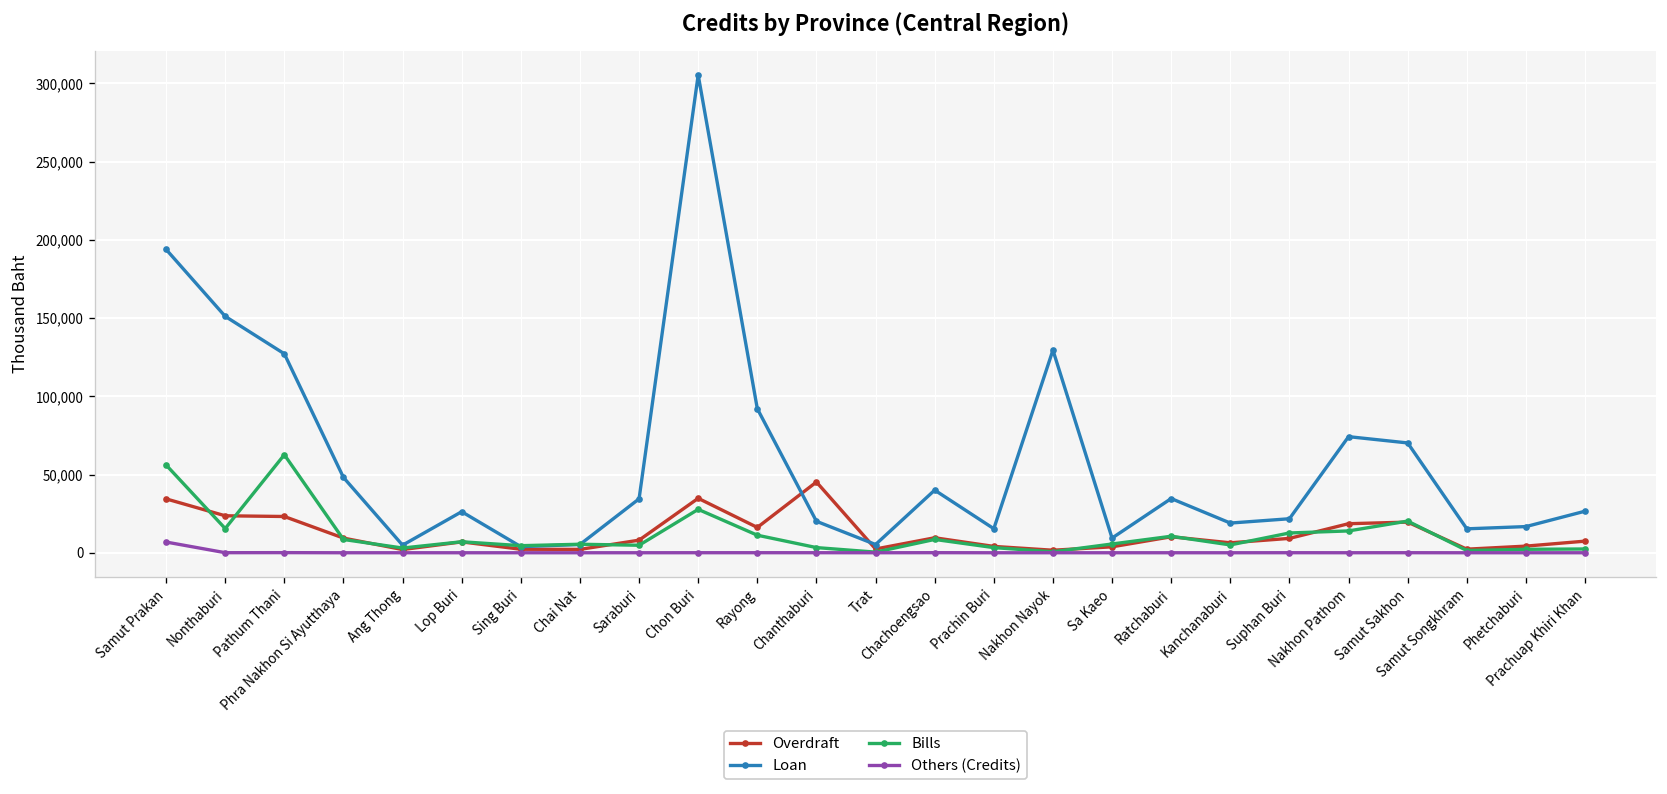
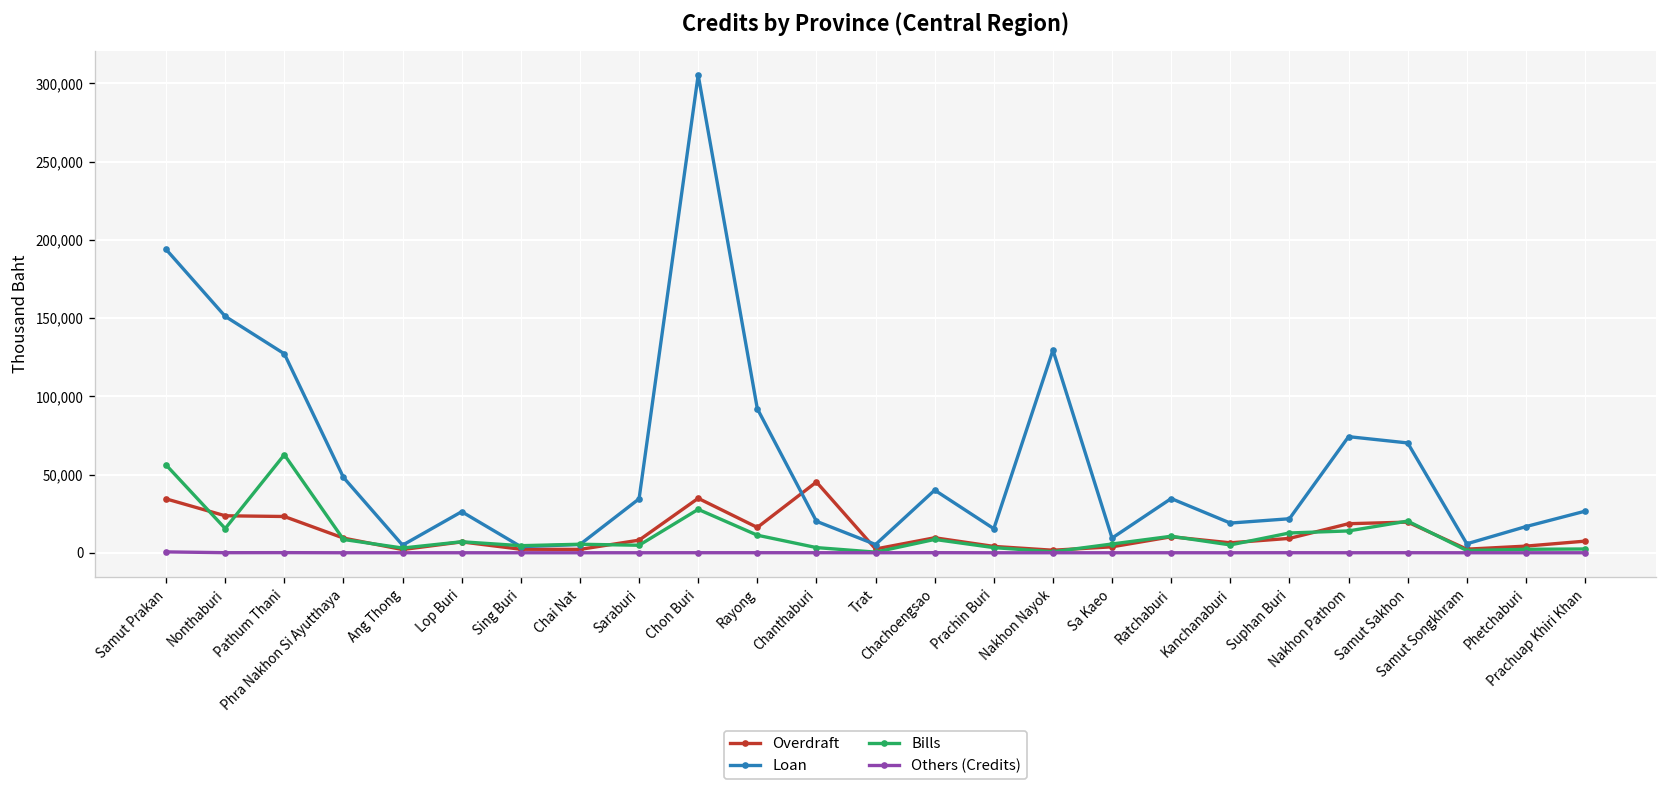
  {
    "Overdraft": {
      "Samut Prakan": "34,000",
      "Nonthaburi": "24,000",
      "Pathum Thani": "23,000",
      "Chai Nat": "2,000",
      "Saraburi": "8,000",
      "Chon Buri": "35,000",
      "Rayong": "16,000",
      "Chanthaburi": "45,000",
      "Trat": "2,000",
      "Suphan Buri": "9,000",
      "Nakhon Pathom": "19,000",
      "Phetchaburi": "4,000",
      "Prachuap Khiri Khan": "7,000"
    },
    "Loan": {
      "Samut Prakan": "194,000",
      "Nonthaburi": "151,000",
      "Pathum Thani": "127,000",
      "Phra Nakhon Si Ayutthaya": "48,000",
      "Lop Buri": "26,000",
      "Saraburi": "34,000",
      "Chon Buri": "305,000",
      "Rayong": "92,000",
      "Chanthaburi": "20,000",
      "Trat": "5,000",
      "Chachoengsao": "40,000",
      "Prachin Buri": "15,000",
      "Nakhon Nayok": "130,000",
      "Sa Kaeo": "9,000",
      "Ratchaburi": "35,000",
      "Kanchanaburi": "19,000",
      "Suphan Buri": "22,000",
      "Nakhon Pathom": "74,000",
      "Samut Sakhon": "70,000",
-     "Samut Songkhram": "15,000",
+     "Samut Songkhram": "6,000",
      "Phetchaburi": "17,000",
      "Prachuap Khiri Khan": "27,000"
    },
    "Bills": {
      "Samut Prakan": "56,000",
      "Nonthaburi": "15,000",
      "Pathum Thani": "63,000",
      "Saraburi": "5,000",
      "Chon Buri": "28,000",
      "Rayong": "11,000",
      "Chanthaburi": "3,000",
      "Suphan Buri": "13,000",
      "Nakhon Pathom": "14,000",
      "Phetchaburi": "2,000",
      "Prachuap Khiri Khan": "2,000"
    },
    "Others (Credits)": {
-     "Samut Prakan": "7,000",
+     "Samut Prakan": "1,000",
      "Nonthaburi": "0",
      "Pathum Thani": "0",
      "Phra Nakhon Si Ayutthaya": "0",
      "Ang Thong": "0",
      "Lop Buri": "0",
      "Sing Buri": "0",
      "Chai Nat": "0",
      "Saraburi": "0",
      "Chon Buri": "0",
      "Rayong": "0",
      "Chanthaburi": "0",
      "Chachoengsao": "0",
      "Prachin Buri": "0",
      "Sa Kaeo": "0",
      "Ratchaburi": "0",
      "Kanchanaburi": "0",
      "Suphan Buri": "0",
      "Nakhon Pathom": "0",
      "Samut Sakhon": "0",
      "Phetchaburi": "0",
      "Prachuap Khiri Khan": "0"
    }
  }
